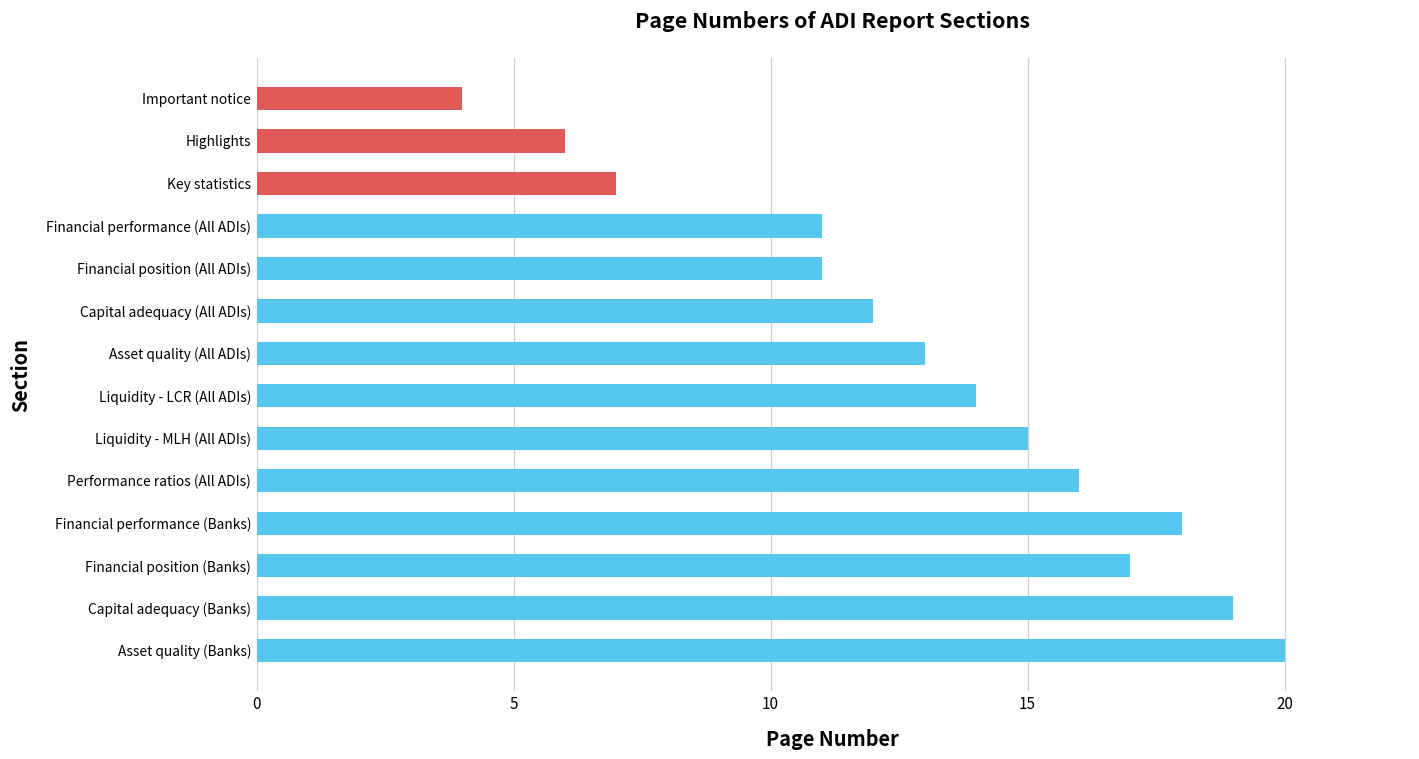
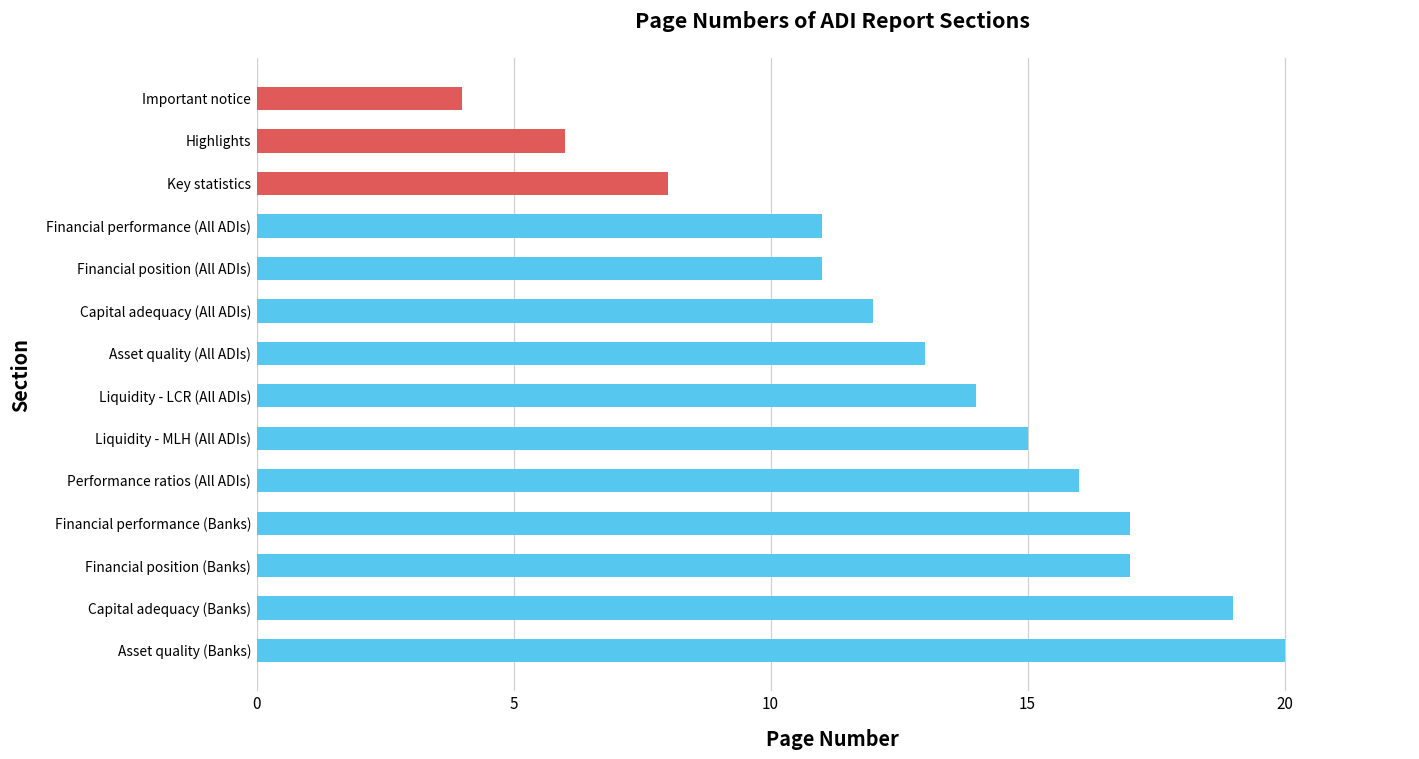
  {
    "Important notice": 4,
    "Highlights": 6,
-   "Key statistics": 7,
+   "Key statistics": 8,
    "Financial performance (All ADIs)": 11,
    "Financial position (All ADIs)": 11,
    "Capital adequacy (All ADIs)": 12,
    "Asset quality (All ADIs)": 13,
    "Liquidity - LCR (All ADIs)": 14,
    "Liquidity - MLH (All ADIs)": 15,
    "Performance ratios (All ADIs)": 16,
-   "Financial performance (Banks)": 18,
+   "Financial performance (Banks)": 17,
    "Financial position (Banks)": 17,
    "Capital adequacy (Banks)": 19,
    "Asset quality (Banks)": 20
  }
